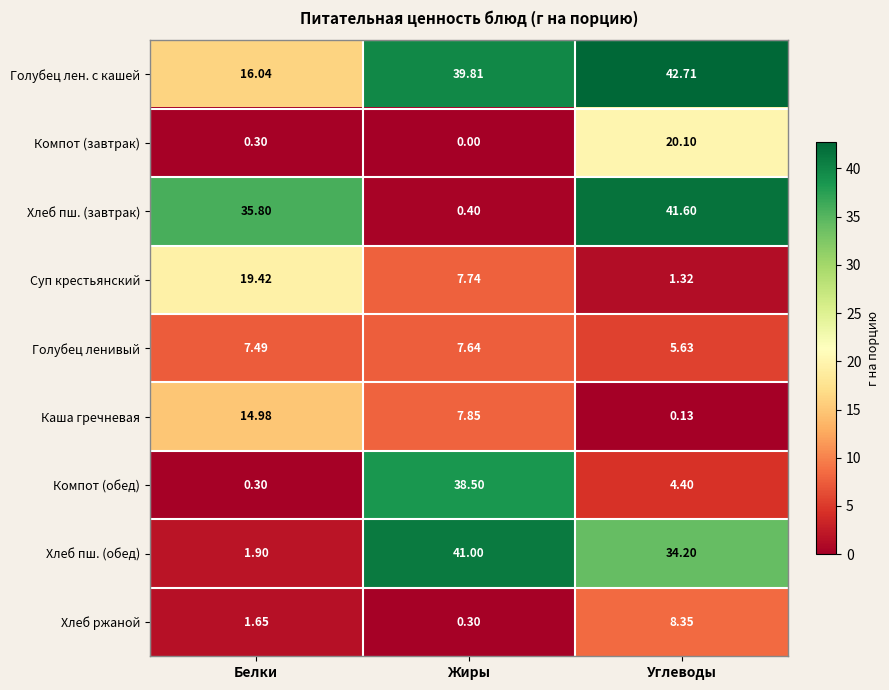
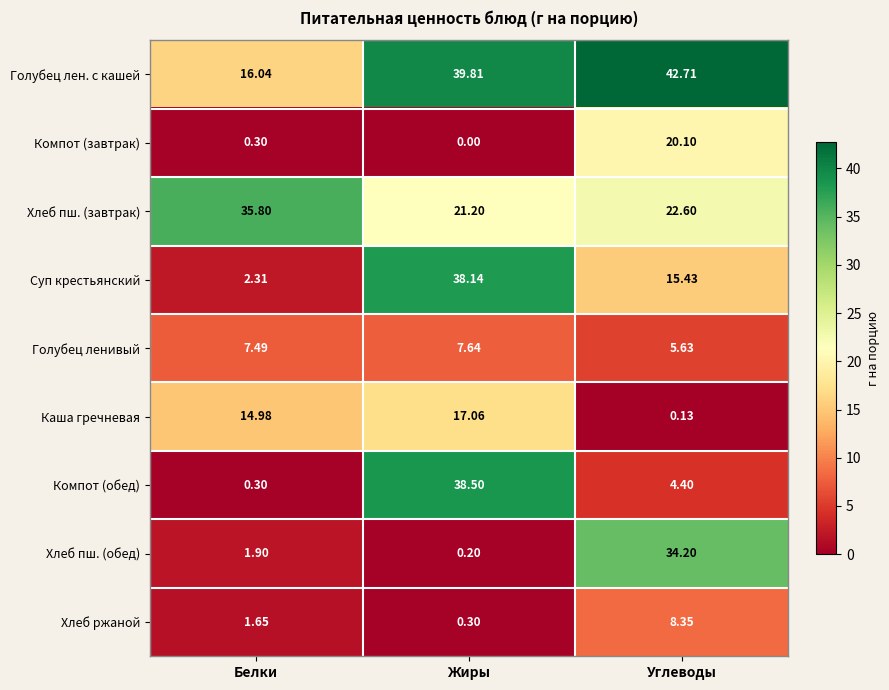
  {
    "Голубец лен. с кашей": {
      "Белки": 16.04,
      "Жиры": 39.81,
      "Углеводы": 42.71
    },
    "Компот (завтрак)": {
      "Белки": 0.30,
      "Жиры": 0.00,
      "Углеводы": 20.10
    },
    "Хлеб пш. (завтрак)": {
      "Белки": 35.80,
-     "Жиры": 0.40,
-     "Углеводы": 41.60
+     "Жиры": 21.20,
+     "Углеводы": 22.60
    },
    "Суп крестьянский": {
-     "Белки": 19.42,
-     "Жиры": 7.74,
-     "Углеводы": 1.32
+     "Белки": 2.31,
+     "Жиры": 38.14,
+     "Углеводы": 15.43
    },
    "Голубец ленивый": {
      "Белки": 7.49,
      "Жиры": 7.64,
      "Углеводы": 5.63
    },
    "Каша гречневая": {
      "Белки": 14.98,
-     "Жиры": 7.85,
+     "Жиры": 17.06,
      "Углеводы": 0.13
    },
    "Компот (обед)": {
      "Белки": 0.30,
      "Жиры": 38.50,
      "Углеводы": 4.40
    },
    "Хлеб пш. (обед)": {
      "Белки": 1.90,
-     "Жиры": 41.00,
+     "Жиры": 0.20,
      "Углеводы": 34.20
    },
    "Хлеб ржаной": {
      "Белки": 1.65,
      "Жиры": 0.30,
      "Углеводы": 8.35
    }
  }
